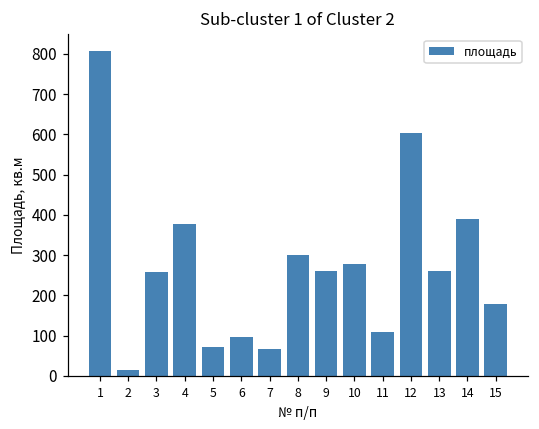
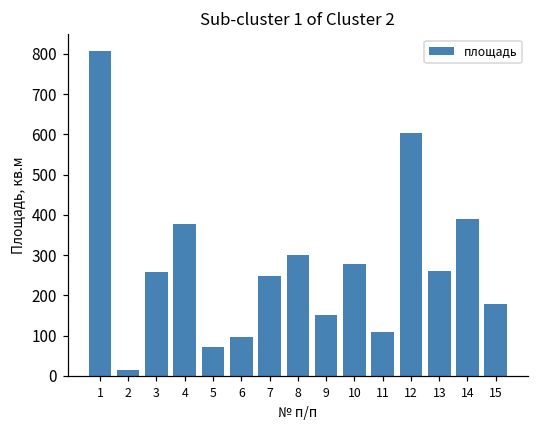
  {
    "1": 810,
    "2": 10,
    "3": 260,
    "4": 380,
    "5": 70,
    "6": 100,
-   "7": 70,
+   "7": 250,
    "8": 300,
-   "9": 260,
+   "9": 150,
    "10": 280,
    "11": 110,
    "12": 600,
    "13": 260,
    "14": 390,
    "15": 180
  }
